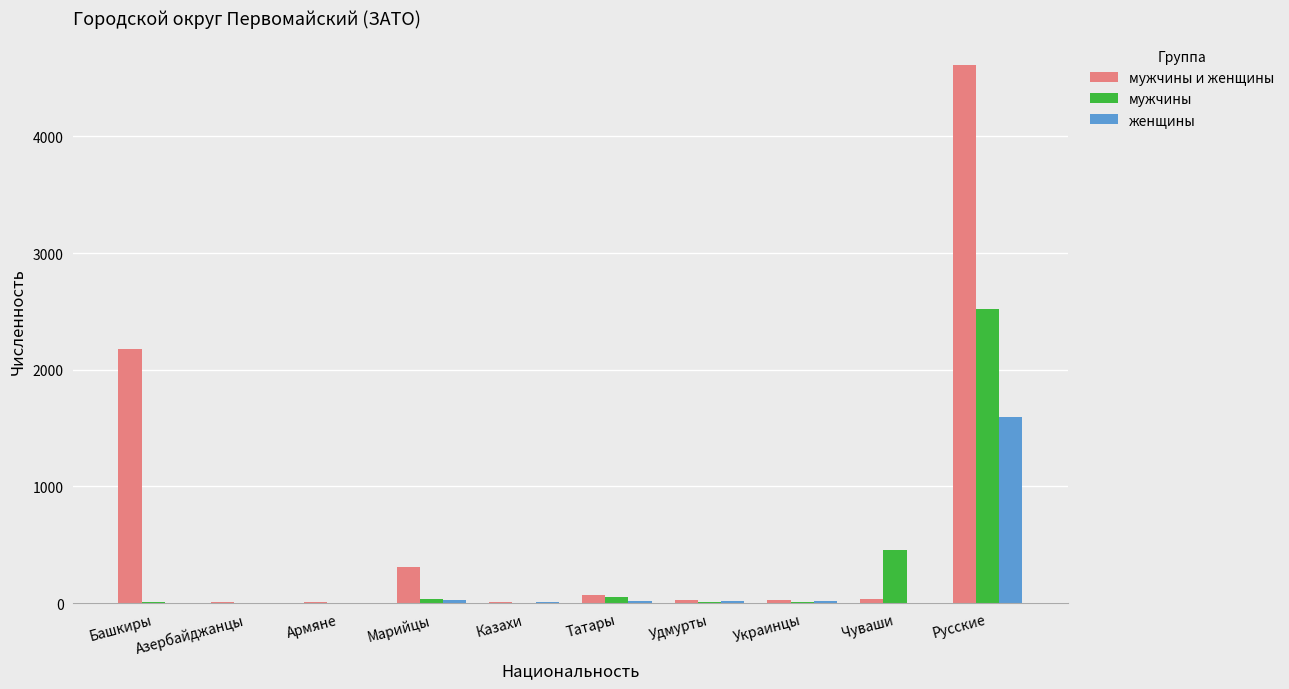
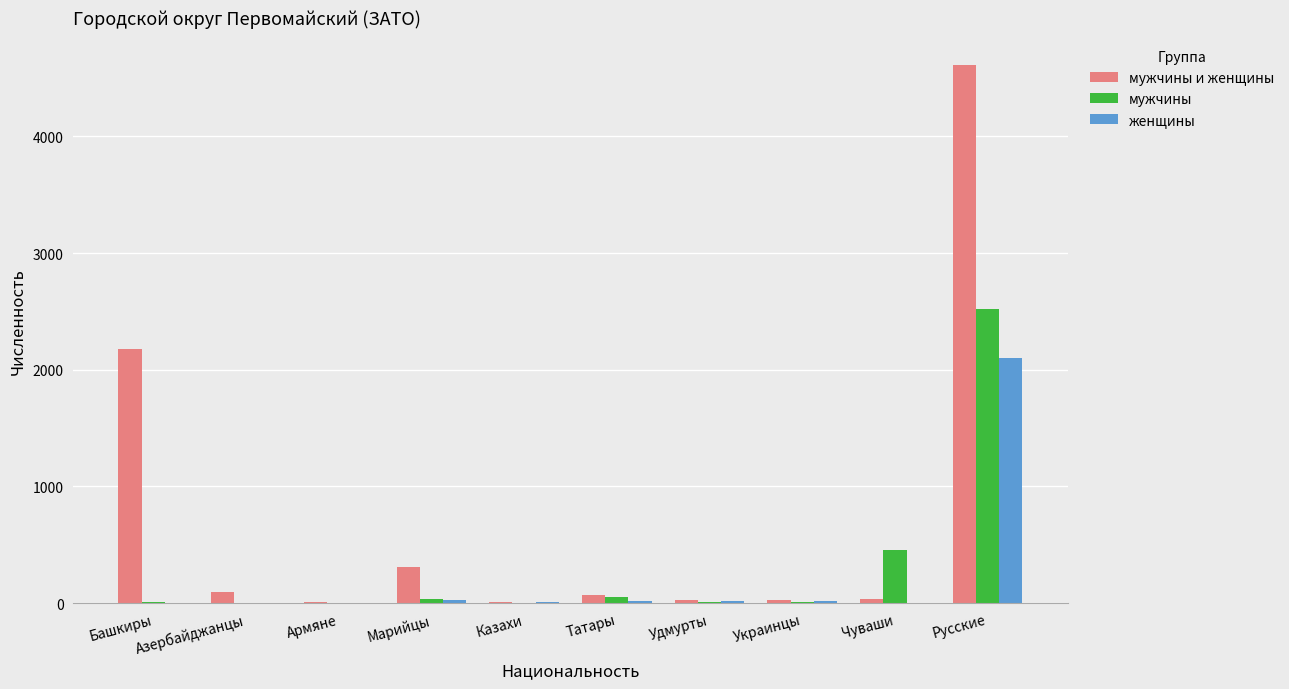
  {
    "мужчины и женщины": {
      "Башкиры": 2180,
-     "Азербайджанцы": 10,
+     "Азербайджанцы": 100,
      "Марийцы": 310,
      "Татары": 70,
      "Удмурты": 20,
      "Украинцы": 30,
      "Чуваши": 30,
      "Русские": 4620
    },
    "мужчины": {
      "Марийцы": 30,
      "Татары": 50,
      "Чуваши": 460,
      "Русские": 2520
    },
    "женщины": {
      "Марийцы": 30,
-     "Русские": 1600
+     "Русские": 2100
    }
  }
